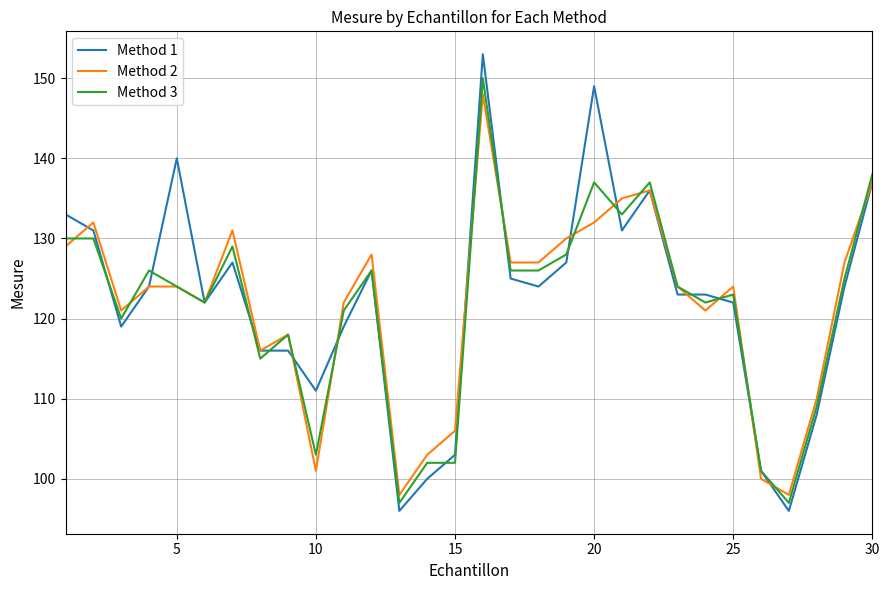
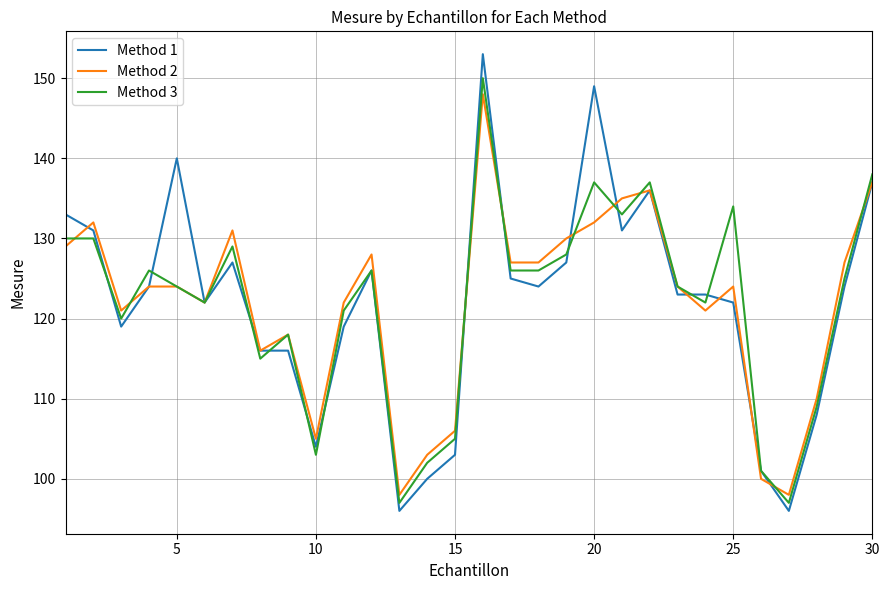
  {
    "Method 1": {
      "5": 140,
-     "10": 111,
+     "10": 104,
      "15": 103,
      "20": 149,
      "25": 122
    },
    "Method 2": {
-     "10": 101,
+     "10": 105,
      "15": 106,
      "20": 132,
      "25": 124
    },
    "Method 3": {
      "10": 103,
-     "15": 102,
+     "15": 105,
      "20": 137,
-     "25": 123,
+     "25": 134,
      "30": 138
    }
  }
